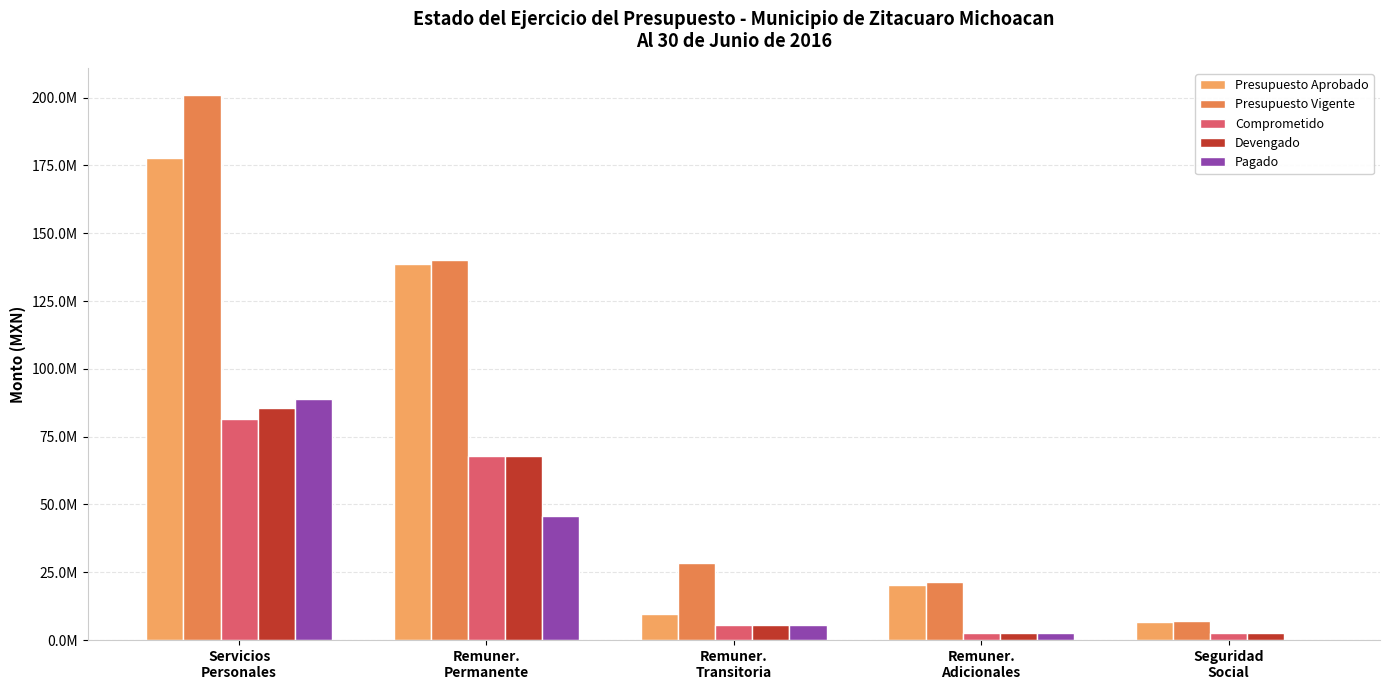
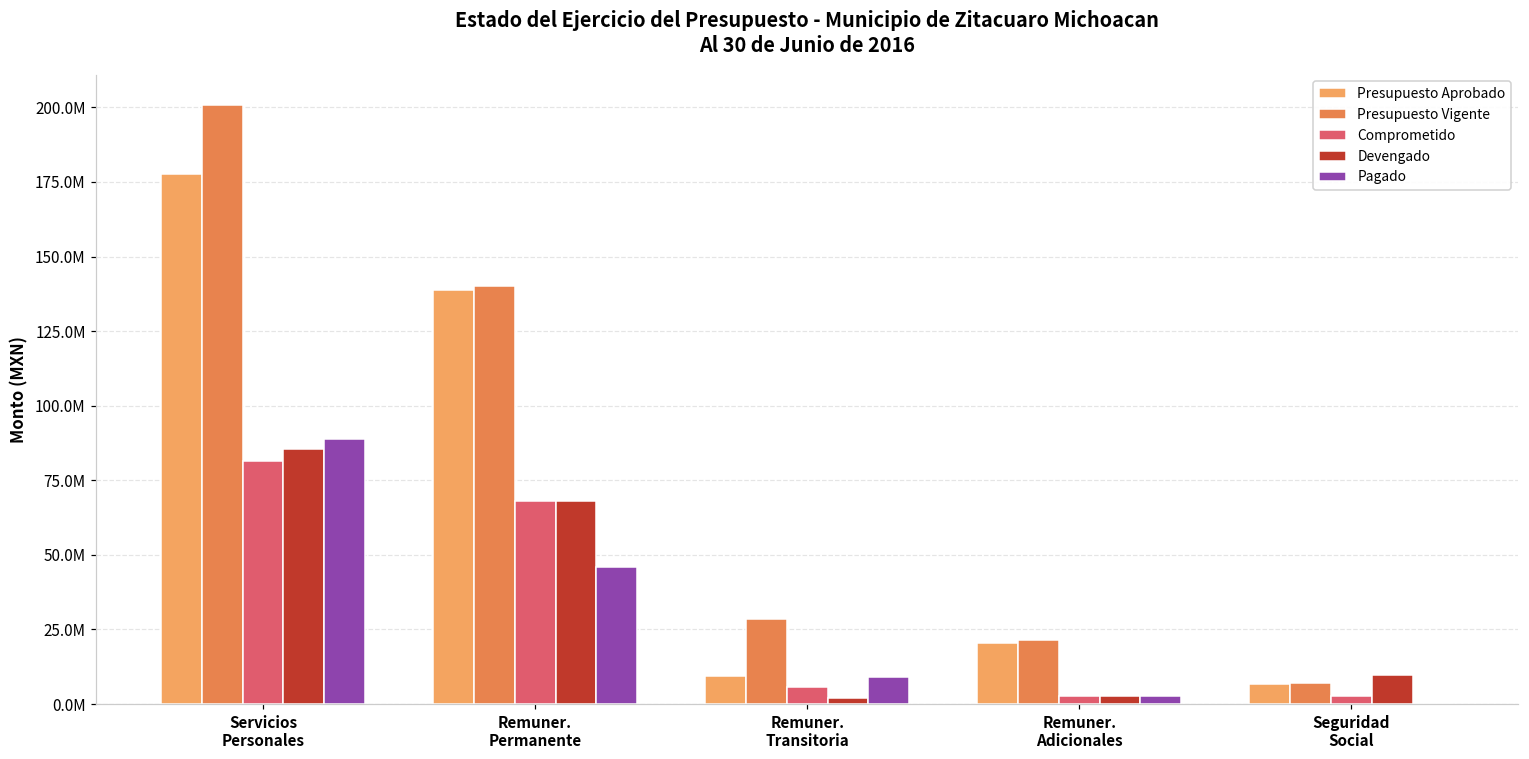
  {
    "Devengado": {
      "Servicios Personales": 86000000,
      "Remuner. Permanente": 68000000,
-     "Remuner. Transitoria": 6000000,
+     "Remuner. Transitoria": 2000000,
      "Remuner. Adicionales": 3000000,
-     "Seguridad Social": 3000000
+     "Seguridad Social": 10000000
    },
    "Pagado": {
      "Servicios Personales": 89000000,
      "Remuner. Permanente": 46000000,
-     "Remuner. Transitoria": 6000000,
+     "Remuner. Transitoria": 9000000,
      "Remuner. Adicionales": 3000000,
      "Seguridad Social": 0
    }
  }
